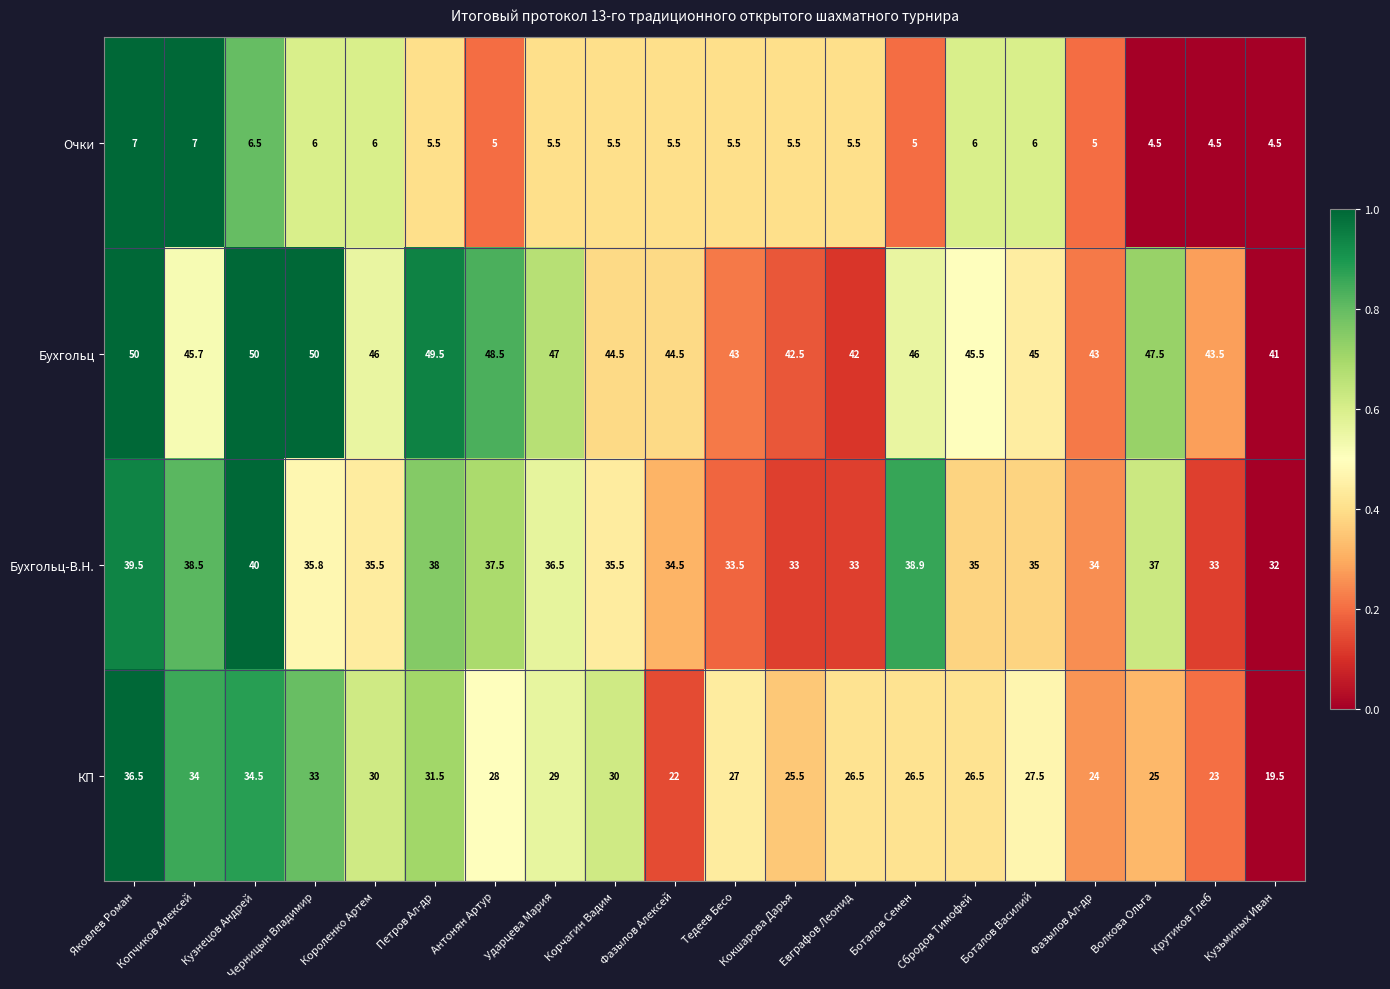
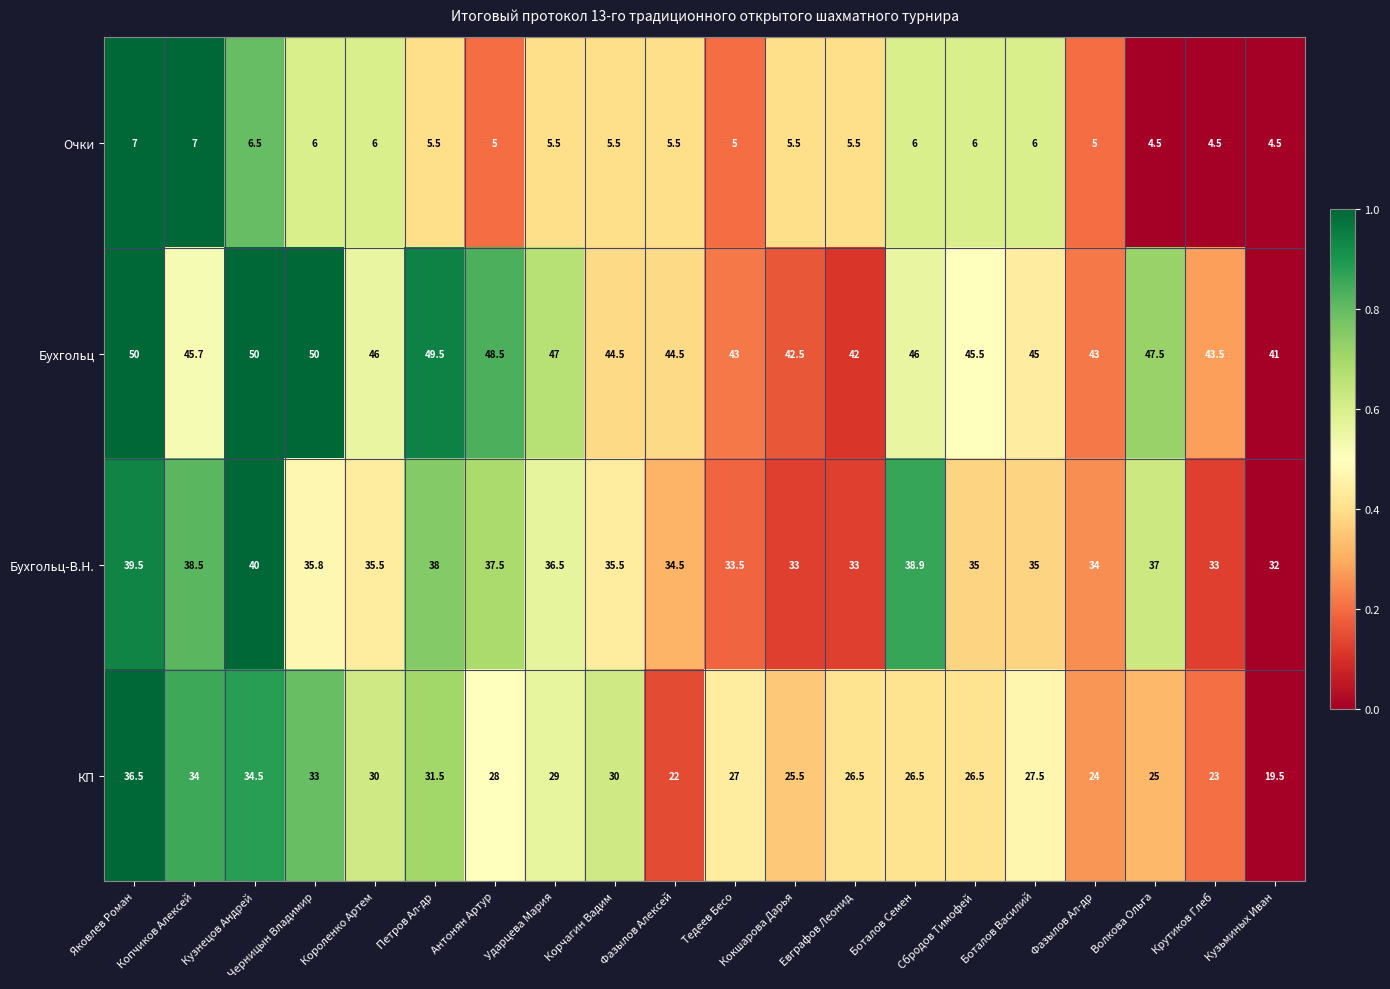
  {
    "Очки": {
      "Яковлев Роман": 7,
      "Копчиков Алексей": 7,
      "Кузнецов Андрей": 6.5,
      "Черницын Владимир": 6,
      "Короленко Артем": 6,
      "Петров Ал-др": 5.5,
      "Антонян Артур": 5,
      "Ударцева Мария": 5.5,
      "Корчагин Вадим": 5.5,
      "Фазылов Алексей": 5.5,
-     "Тедеев Бесо": 5.5,
+     "Тедеев Бесо": 5,
      "Кокшарова Дарья": 5.5,
      "Евграфов Леонид": 5.5,
-     "Боталов Семен": 5,
+     "Боталов Семен": 6,
      "Сбродов Тимофей": 6,
      "Боталов Василий": 6,
      "Фазылов Ал-др": 5,
      "Волкова Ольга": 4.5,
      "Крутиков Глеб": 4.5,
      "Кузьминых Иван": 4.5
    },
    "Бухгольц": {
      "Яковлев Роман": 50,
      "Копчиков Алексей": 45.7,
      "Кузнецов Андрей": 50,
      "Черницын Владимир": 50,
      "Короленко Артем": 46,
      "Петров Ал-др": 49.5,
      "Антонян Артур": 48.5,
      "Ударцева Мария": 47,
      "Корчагин Вадим": 44.5,
      "Фазылов Алексей": 44.5,
      "Тедеев Бесо": 43,
      "Кокшарова Дарья": 42.5,
      "Евграфов Леонид": 42,
      "Боталов Семен": 46,
      "Сбродов Тимофей": 45.5,
      "Боталов Василий": 45,
      "Фазылов Ал-др": 43,
      "Волкова Ольга": 47.5,
      "Крутиков Глеб": 43.5,
      "Кузьминых Иван": 41
    },
    "Бухгольц-В.Н.": {
      "Яковлев Роман": 39.5,
      "Копчиков Алексей": 38.5,
      "Кузнецов Андрей": 40,
      "Черницын Владимир": 35.8,
      "Короленко Артем": 35.5,
      "Петров Ал-др": 38,
      "Антонян Артур": 37.5,
      "Ударцева Мария": 36.5,
      "Корчагин Вадим": 35.5,
      "Фазылов Алексей": 34.5,
      "Тедеев Бесо": 33.5,
      "Кокшарова Дарья": 33,
      "Евграфов Леонид": 33,
      "Боталов Семен": 38.9,
      "Сбродов Тимофей": 35,
      "Боталов Василий": 35,
      "Фазылов Ал-др": 34,
      "Волкова Ольга": 37,
      "Крутиков Глеб": 33,
      "Кузьминых Иван": 32
    },
    "КП": {
      "Яковлев Роман": 36.5,
      "Копчиков Алексей": 34,
      "Кузнецов Андрей": 34.5,
      "Черницын Владимир": 33,
      "Короленко Артем": 30,
      "Петров Ал-др": 31.5,
      "Антонян Артур": 28,
      "Ударцева Мария": 29,
      "Корчагин Вадим": 30,
      "Фазылов Алексей": 22,
      "Тедеев Бесо": 27,
      "Кокшарова Дарья": 25.5,
      "Евграфов Леонид": 26.5,
      "Боталов Семен": 26.5,
      "Сбродов Тимофей": 26.5,
      "Боталов Василий": 27.5,
      "Фазылов Ал-др": 24,
      "Волкова Ольга": 25,
      "Крутиков Глеб": 23,
      "Кузьминых Иван": 19.5
    }
  }
